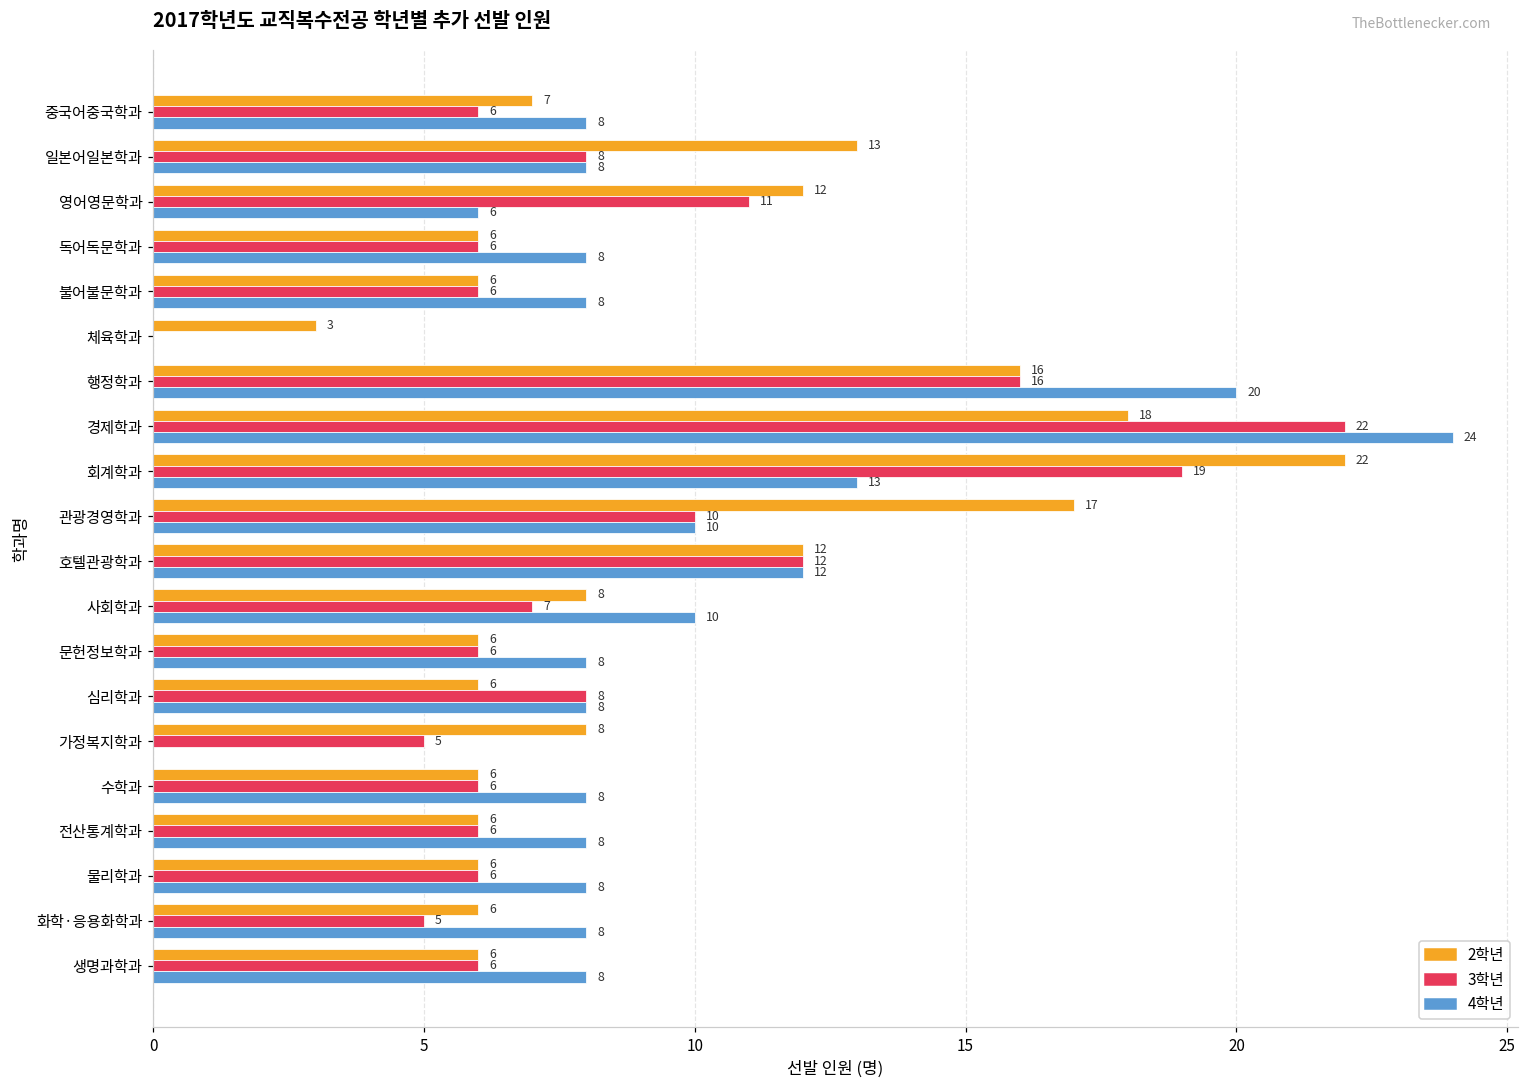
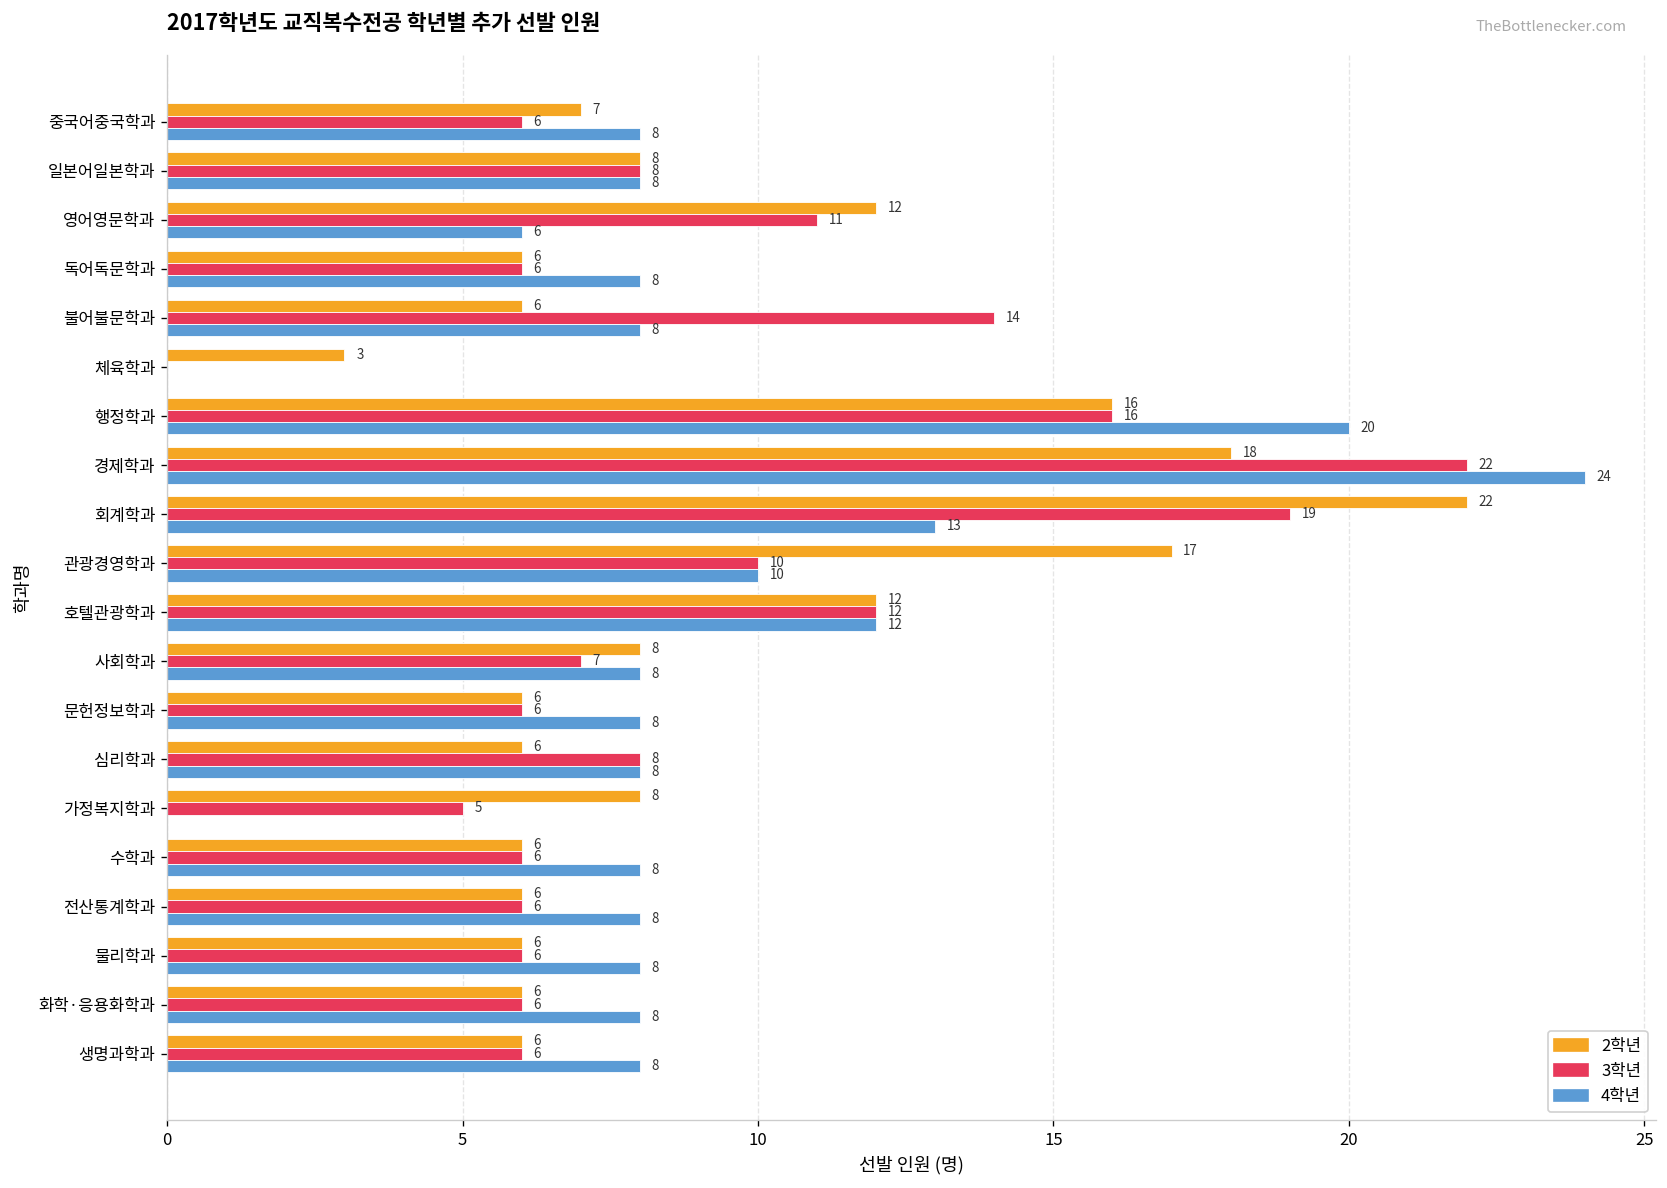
  {
    "2학년": {
      "중국어중국학과": 7,
-     "일본어일본학과": 13,
+     "일본어일본학과": 8,
      "영어영문학과": 12,
      "독어독문학과": 6,
      "불어불문학과": 6,
      "체육학과": 3,
      "행정학과": 16,
      "경제학과": 18,
      "회계학과": 22,
      "관광경영학과": 17,
      "호텔관광학과": 12,
      "사회학과": 8,
      "문헌정보학과": 6,
      "심리학과": 6,
      "가정복지학과": 8,
      "수학과": 6,
      "전산통계학과": 6,
      "물리학과": 6,
      "화학·응용화학과": 6,
      "생명과학과": 6
    },
    "3학년": {
      "중국어중국학과": 6,
      "일본어일본학과": 8,
      "영어영문학과": 11,
      "독어독문학과": 6,
-     "불어불문학과": 6,
+     "불어불문학과": 14,
      "행정학과": 16,
      "경제학과": 22,
      "회계학과": 19,
      "관광경영학과": 10,
      "호텔관광학과": 12,
      "사회학과": 7,
      "문헌정보학과": 6,
      "심리학과": 8,
      "가정복지학과": 5,
      "수학과": 6,
      "전산통계학과": 6,
      "물리학과": 6,
-     "화학·응용화학과": 5,
+     "화학·응용화학과": 6,
      "생명과학과": 6
    },
    "4학년": {
      "중국어중국학과": 8,
      "일본어일본학과": 8,
      "영어영문학과": 6,
      "독어독문학과": 8,
      "불어불문학과": 8,
      "행정학과": 20,
      "경제학과": 24,
      "회계학과": 13,
      "관광경영학과": 10,
      "호텔관광학과": 12,
-     "사회학과": 10,
+     "사회학과": 8,
      "문헌정보학과": 8,
      "심리학과": 8,
      "수학과": 8,
      "전산통계학과": 8,
      "물리학과": 8,
      "화학·응용화학과": 8,
      "생명과학과": 8
    }
  }
